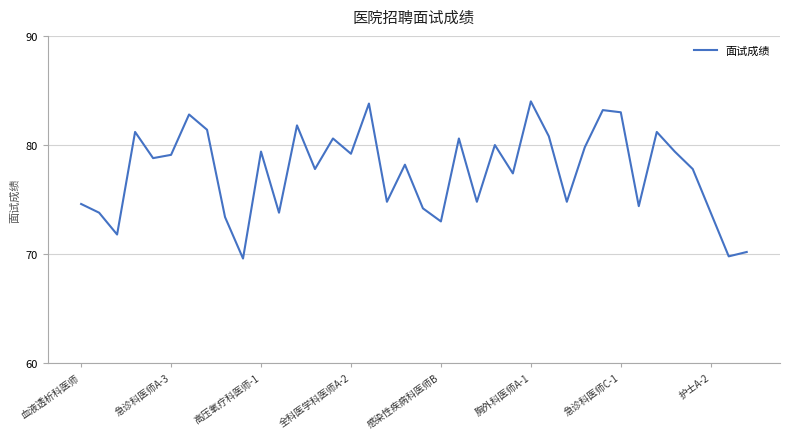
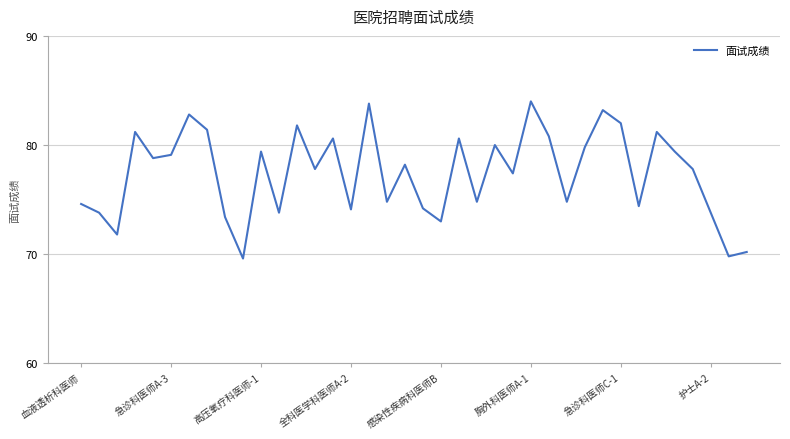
  {
    "血液透析科医师": 74.6,
    "急诊科医师A-3": 79.1,
    "高压氧疗科医师-1": 79.4,
-   "全科医学科医师A-2": 79.2,
+   "全科医学科医师A-2": 74.1,
    "感染性疾病科医师B": 73.0,
    "胸外科医师A-1": 84.0,
-   "急诊科医师C-1": 83,
+   "急诊科医师C-1": 82,
    "护士A-2": 73.8
  }
